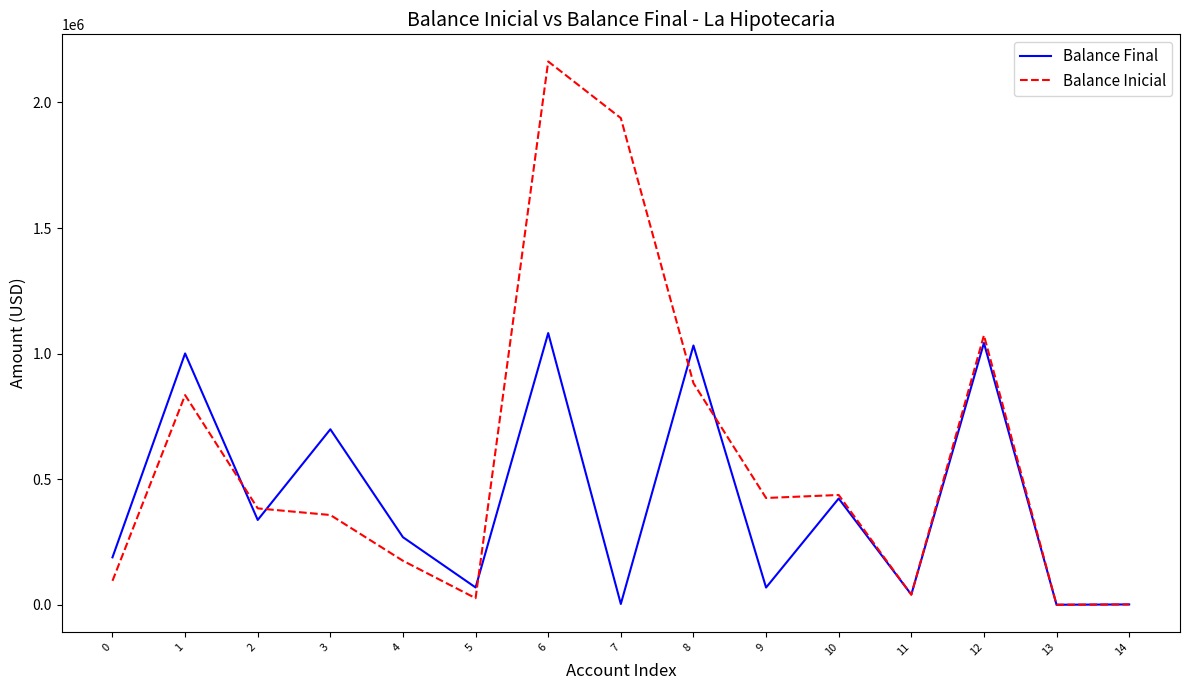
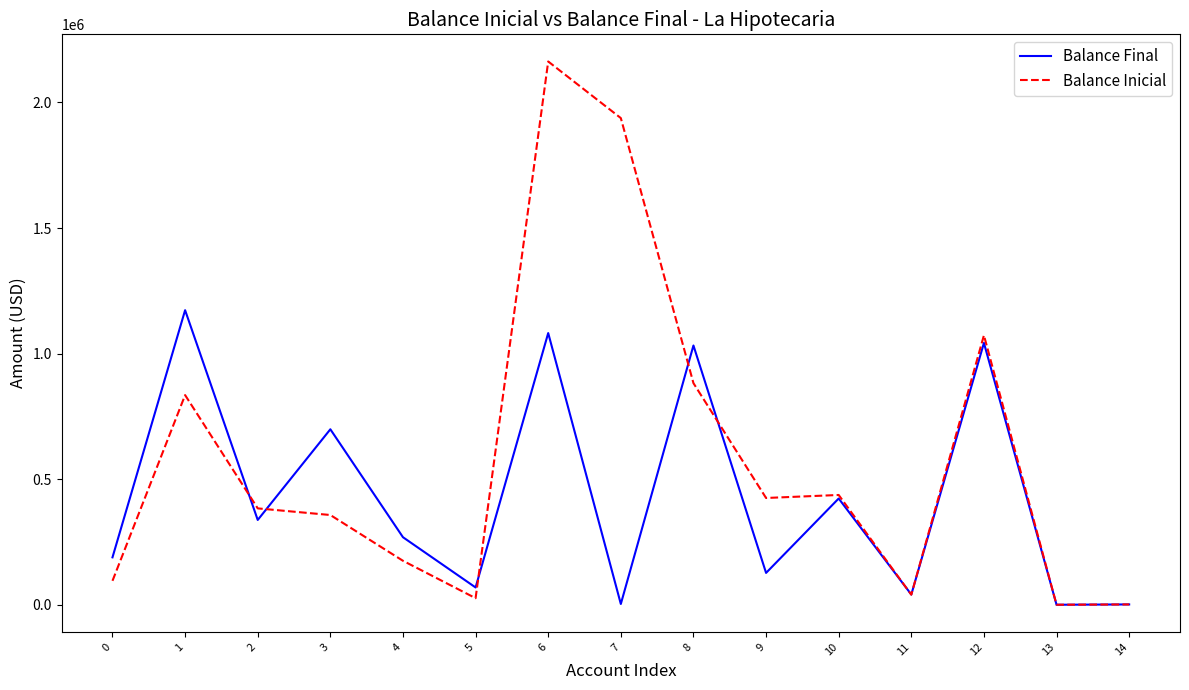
  {
    "Balance Final": {
      "0": 190000,
-     "1": 1000000,
+     "1": 1170000,
      "2": 340000,
      "3": 700000,
      "4": 270000,
      "5": 70000,
      "6": 1080000,
      "7": 0,
      "8": 1030000,
-     "9": 70000,
+     "9": 130000,
      "10": 420000,
      "12": 1040000
    },
    "Balance Inicial": {
      "0": 100000,
      "1": 840000,
      "2": 380000,
      "3": 360000,
      "4": 180000,
      "5": 30000,
      "6": 2160000,
      "7": 1940000,
      "8": 880000,
      "9": 430000,
      "10": 440000,
      "12": 1070000
    }
  }
